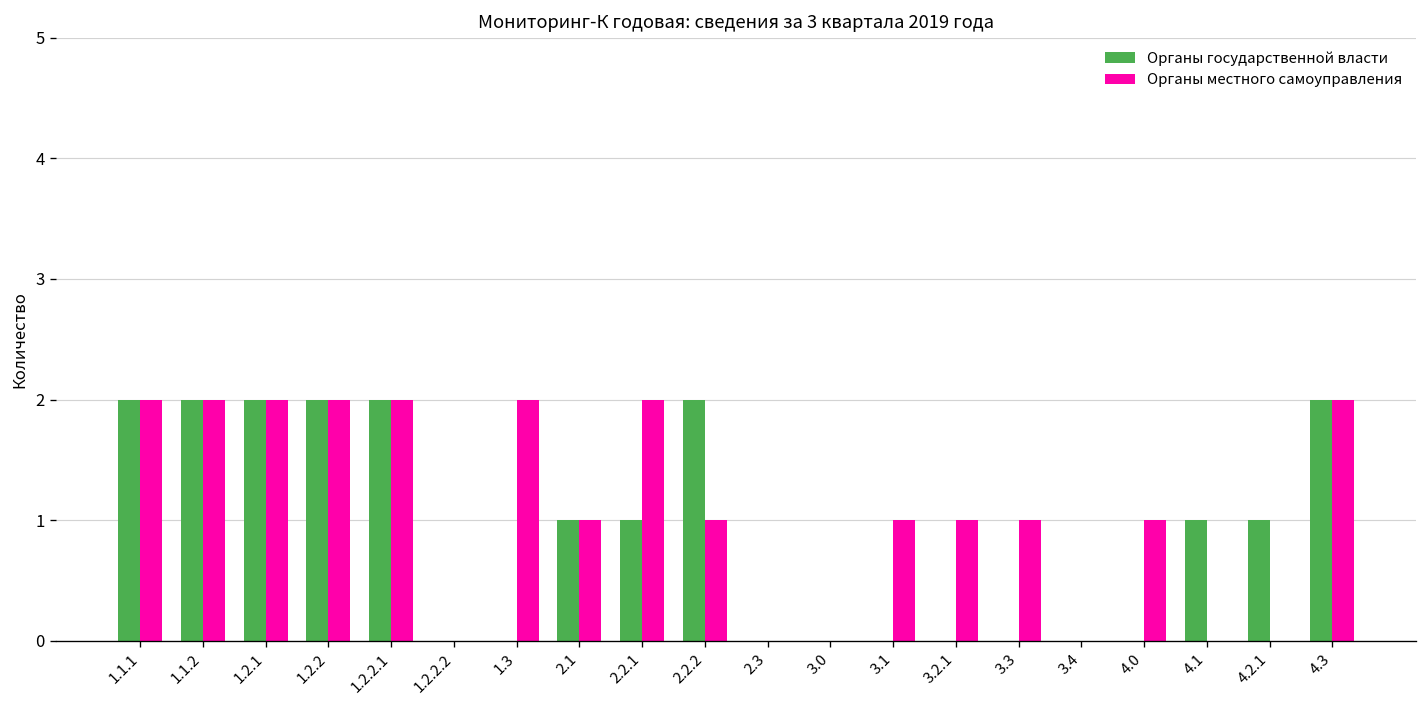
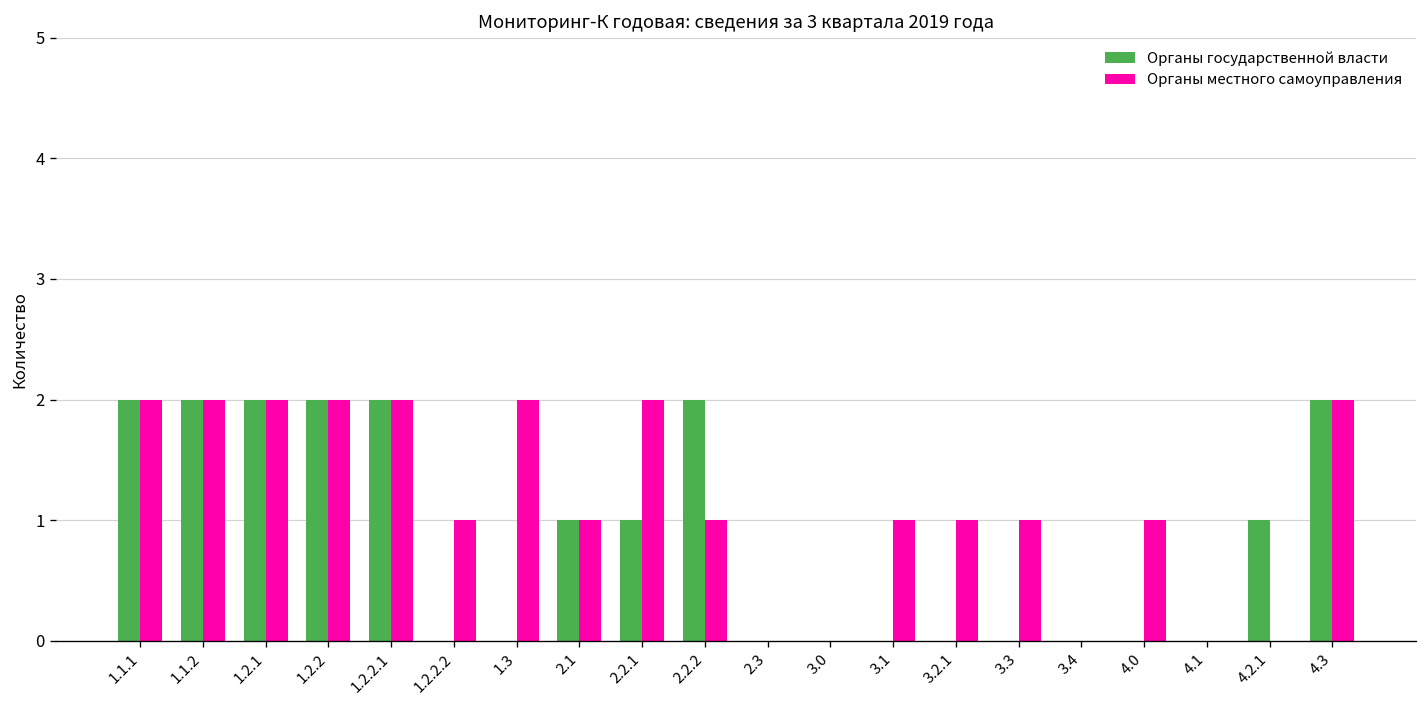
  {
    "Органы государственной власти": {
      "1.1.1": 2,
      "1.1.2": 2,
      "1.2.1": 2,
      "1.2.2": 2,
      "1.2.2.1": 2,
      "1.2.2.2": 0,
      "1.3": 0,
      "2.1": 1,
      "2.2.1": 1,
      "2.2.2": 2,
      "2.3": 0,
      "3.0": 0,
      "3.1": 0,
      "3.2.1": 0,
      "3.3": 0,
      "3.4": 0,
      "4.0": 0,
-     "4.1": 1,
+     "4.1": 0,
      "4.2.1": 1,
      "4.3": 2
    },
    "Органы местного самоуправления": {
      "1.1.1": 2,
      "1.1.2": 2,
      "1.2.1": 2,
      "1.2.2": 2,
      "1.2.2.1": 2,
-     "1.2.2.2": 0,
+     "1.2.2.2": 1,
      "1.3": 2,
      "2.1": 1,
      "2.2.1": 2,
      "2.2.2": 1,
      "2.3": 0,
      "3.0": 0,
      "3.1": 1,
      "3.2.1": 1,
      "3.3": 1,
      "3.4": 0,
      "4.0": 1,
      "4.1": 0,
      "4.2.1": 0,
      "4.3": 2
    }
  }
